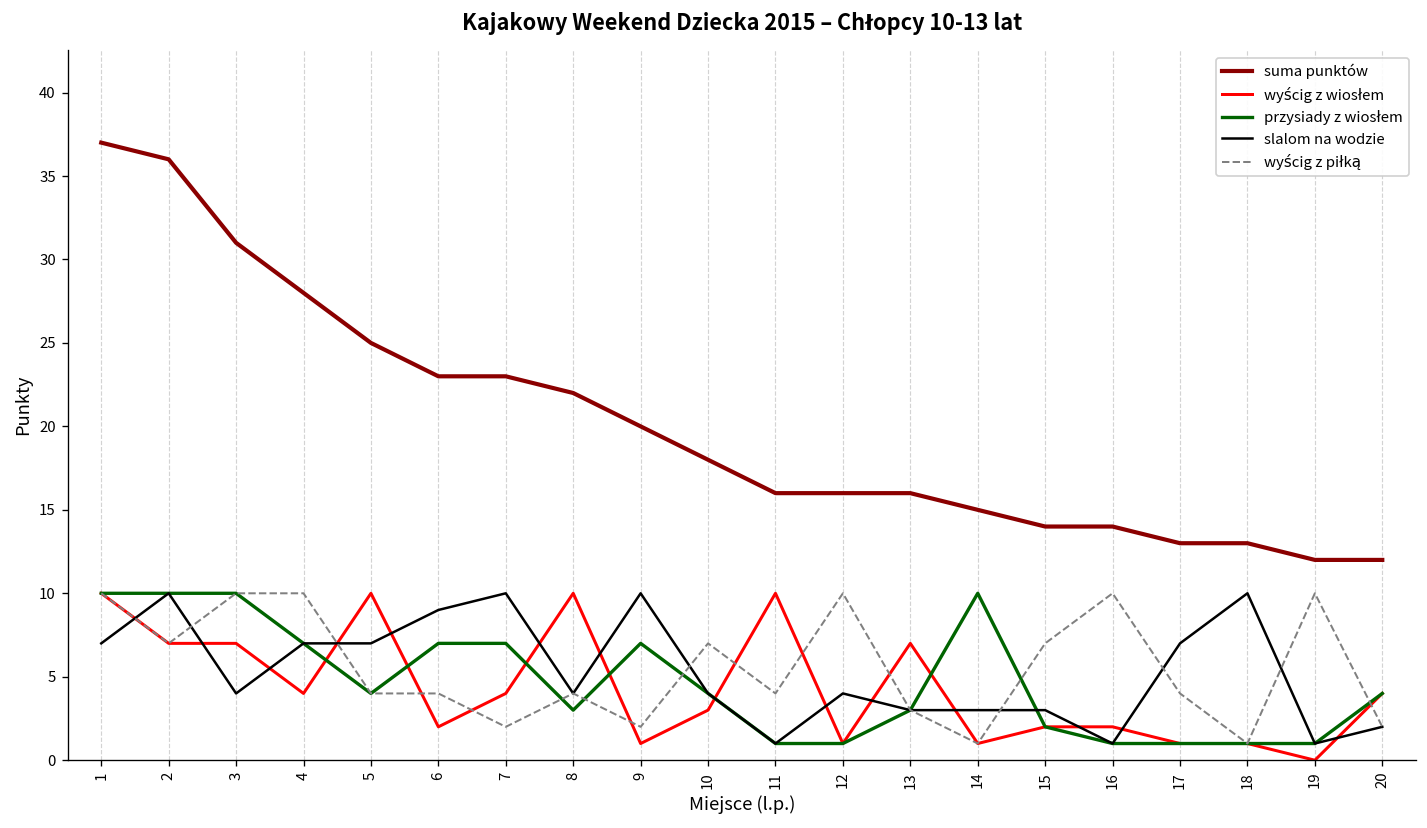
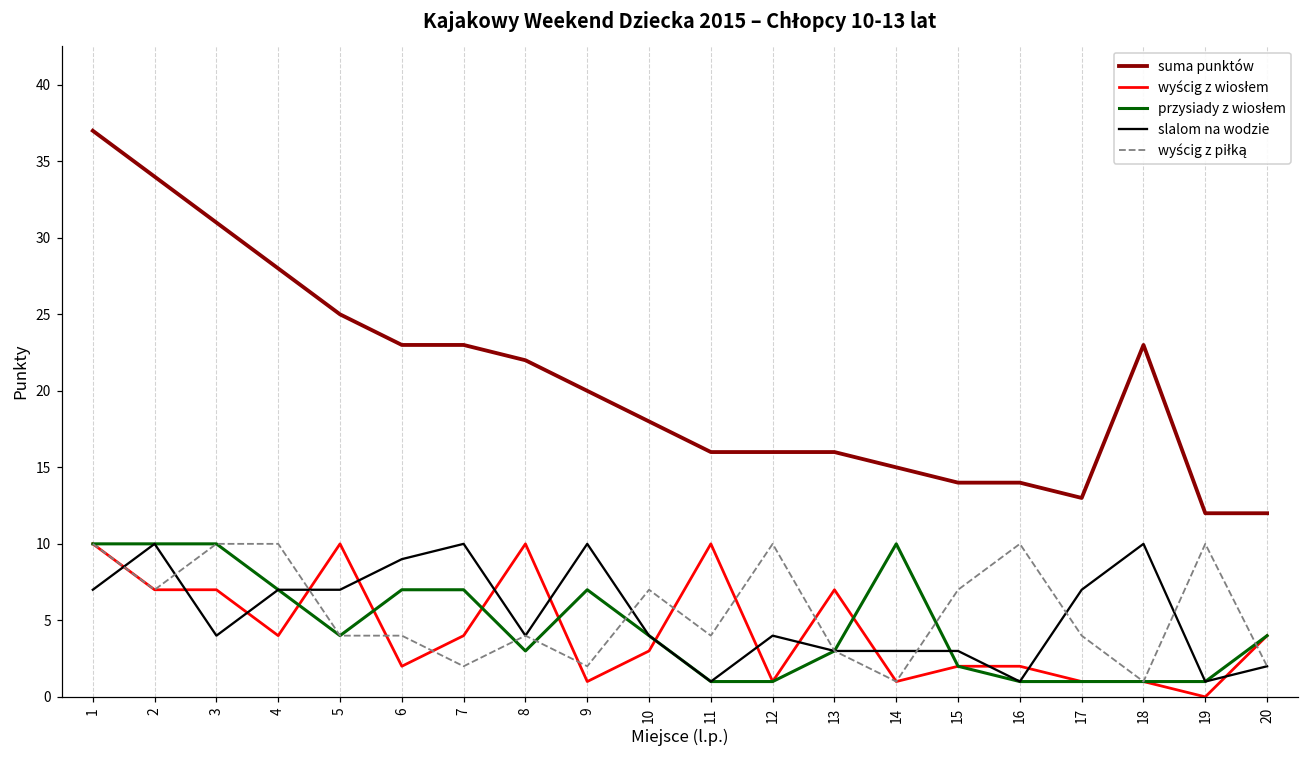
  {
    "suma punktów": {
      "1": 37,
-     "2": 36,
+     "2": 34,
      "3": 31,
      "4": 28,
      "5": 25,
      "6": 23,
      "7": 23,
      "8": 22,
      "9": 20,
      "10": 18,
      "11": 16,
      "12": 16,
      "13": 16,
      "14": 15,
      "15": 14,
      "16": 14,
      "17": 13,
-     "18": 13,
+     "18": 23,
      "19": 12,
      "20": 12
    },
    "wyścig z wiosłem": {
      "3": 7,
      "4": 4,
      "5": 10,
      "6": 2,
      "7": 4,
      "8": 10,
      "9": 1,
      "10": 3,
      "11": 10,
      "13": 7,
      "16": 2,
      "19": 0
    },
    "przysiady z wiosłem": {
      "6": 7,
      "7": 7,
      "8": 3,
      "9": 7,
      "14": 10
    },
    "slalom na wodzie": {
      "1": 7,
      "3": 4,
      "5": 7,
      "6": 9,
      "7": 10,
      "9": 10,
      "12": 4,
      "14": 3,
      "15": 3,
      "17": 7,
      "18": 10
    },
    "wyścig z piłką": {
      "4": 10,
      "6": 4,
      "7": 2,
      "9": 2,
      "10": 7,
      "11": 4,
      "12": 10,
      "15": 7,
      "16": 10,
      "17": 4,
      "19": 10
    }
  }
